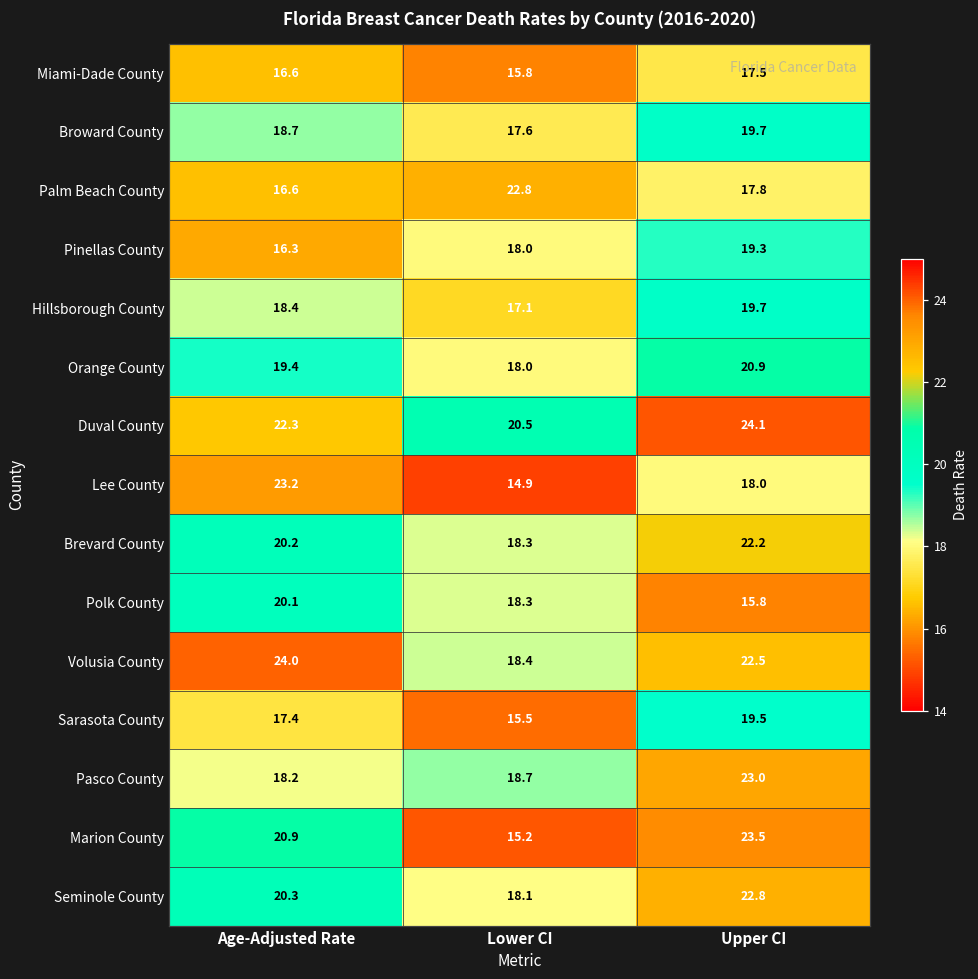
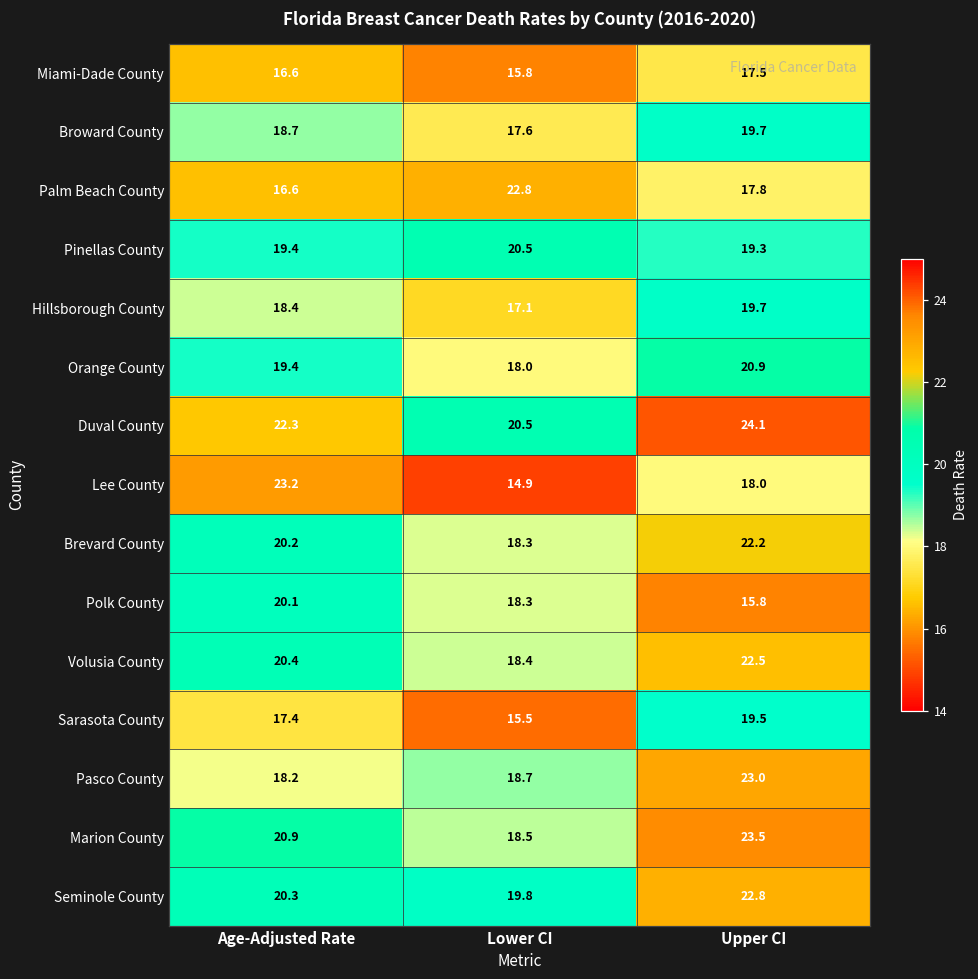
  {
    "Miami-Dade County": {
      "Age-Adjusted Rate": 16.6,
      "Lower CI": 15.8
    },
    "Broward County": {
      "Age-Adjusted Rate": 18.7,
      "Lower CI": 17.6,
      "Upper CI": 19.7
    },
    "Palm Beach County": {
      "Age-Adjusted Rate": 16.6,
      "Lower CI": 22.8,
      "Upper CI": 17.8
    },
    "Pinellas County": {
-     "Age-Adjusted Rate": 16.3,
-     "Lower CI": 18.0,
+     "Age-Adjusted Rate": 19.4,
+     "Lower CI": 20.5,
      "Upper CI": 19.3
    },
    "Hillsborough County": {
      "Age-Adjusted Rate": 18.4,
      "Lower CI": 17.1,
      "Upper CI": 19.7
    },
    "Orange County": {
      "Age-Adjusted Rate": 19.4,
      "Lower CI": 18.0,
      "Upper CI": 20.9
    },
    "Duval County": {
      "Age-Adjusted Rate": 22.3,
      "Lower CI": 20.5,
      "Upper CI": 24.1
    },
    "Lee County": {
      "Age-Adjusted Rate": 23.2,
      "Lower CI": 14.9,
      "Upper CI": 18.0
    },
    "Brevard County": {
      "Age-Adjusted Rate": 20.2,
      "Lower CI": 18.3,
      "Upper CI": 22.2
    },
    "Polk County": {
      "Age-Adjusted Rate": 20.1,
      "Lower CI": 18.3,
      "Upper CI": 15.8
    },
    "Volusia County": {
-     "Age-Adjusted Rate": 24.0,
+     "Age-Adjusted Rate": 20.4,
      "Lower CI": 18.4,
      "Upper CI": 22.5
    },
    "Sarasota County": {
      "Age-Adjusted Rate": 17.4,
      "Lower CI": 15.5,
      "Upper CI": 19.5
    },
    "Pasco County": {
      "Age-Adjusted Rate": 18.2,
      "Lower CI": 18.7,
      "Upper CI": 23.0
    },
    "Marion County": {
      "Age-Adjusted Rate": 20.9,
-     "Lower CI": 15.2,
+     "Lower CI": 18.5,
      "Upper CI": 23.5
    },
    "Seminole County": {
      "Age-Adjusted Rate": 20.3,
-     "Lower CI": 18.1,
+     "Lower CI": 19.8,
      "Upper CI": 22.8
    }
  }
